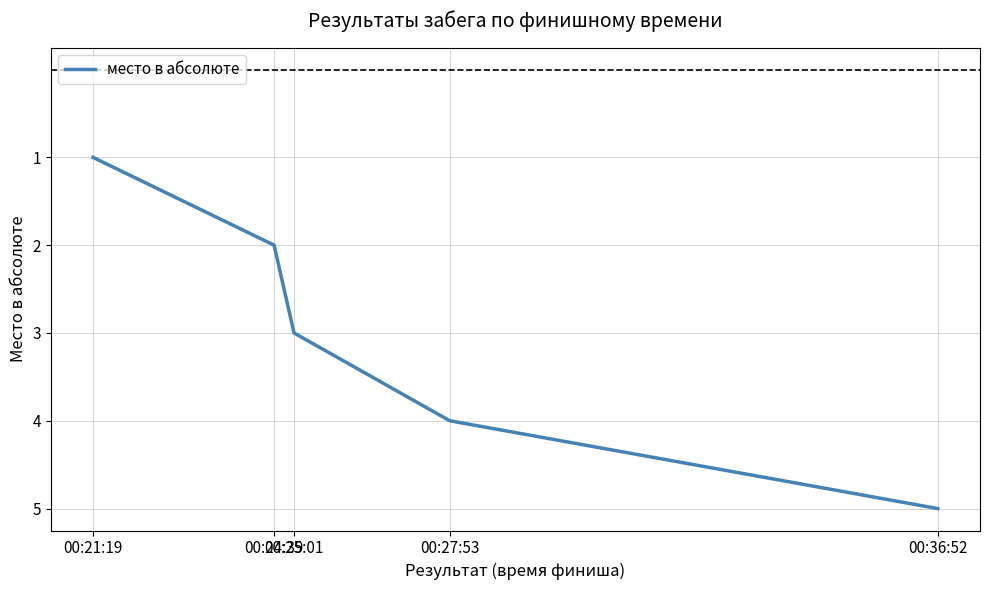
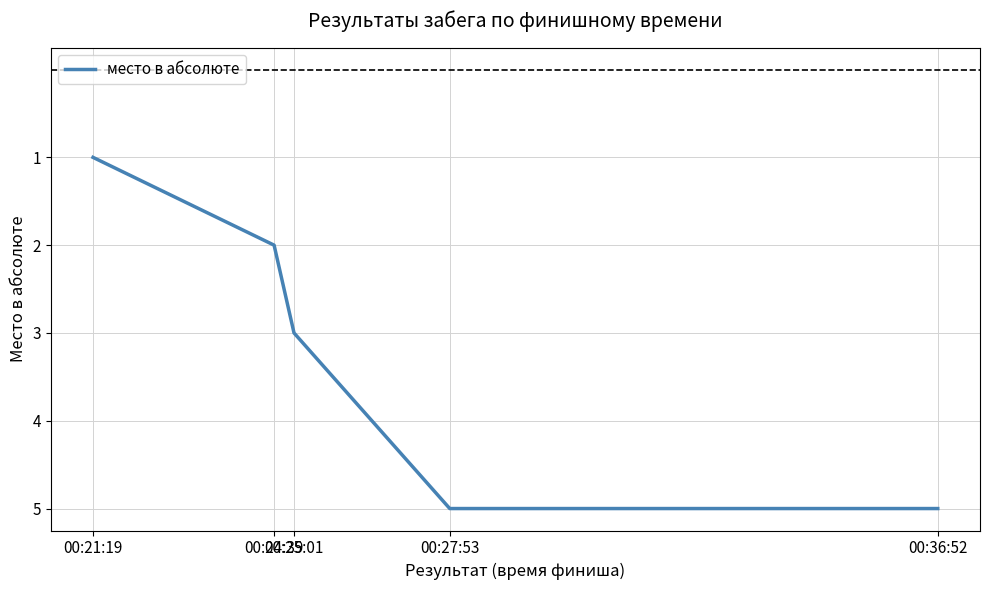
  {
    "00:21:19": 1,
-   "00:27:53": 4,
+   "00:27:53": 5,
    "00:36:52": 5
  }
